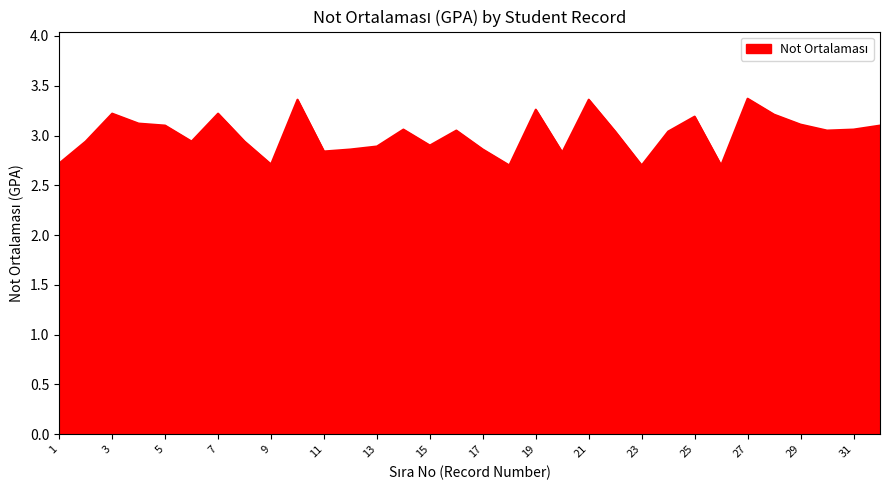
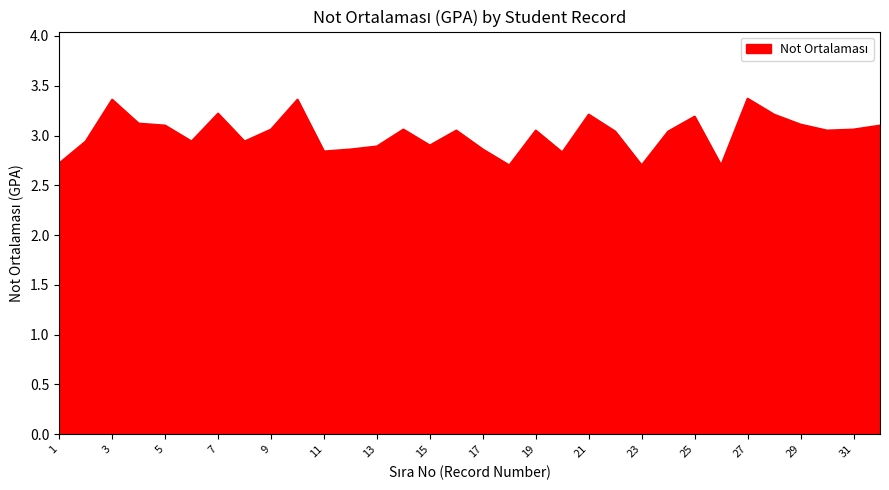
  {
    "1": 2.7,
-   "3": 3.2,
+   "3": 3.4,
    "5": 3.1,
    "7": 3.2,
-   "9": 2.7,
+   "9": 3.1,
    "11": 2.8,
    "13": 2.9,
    "15": 2.9,
    "17": 2.9,
-   "19": 3.3,
-   "21": 3.4,
+   "19": 3.1,
+   "21": 3.2,
    "23": 2.7,
    "25": 3.2,
    "27": 3.4,
    "29": 3.1,
    "31": 3.1
  }
